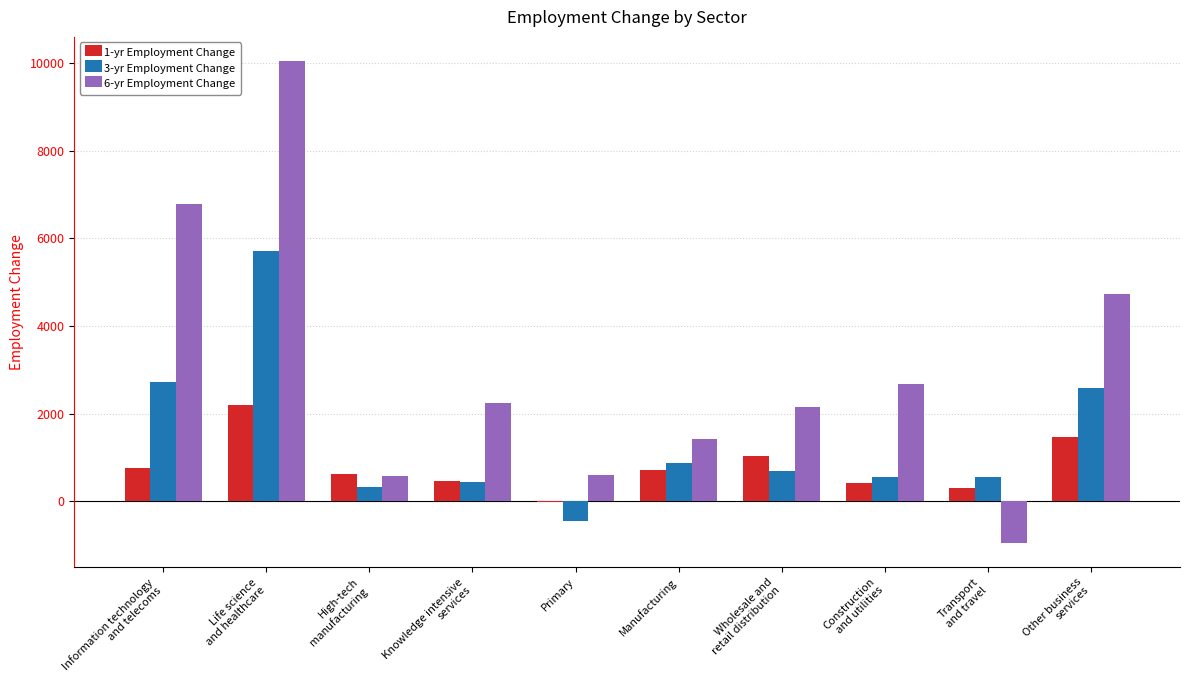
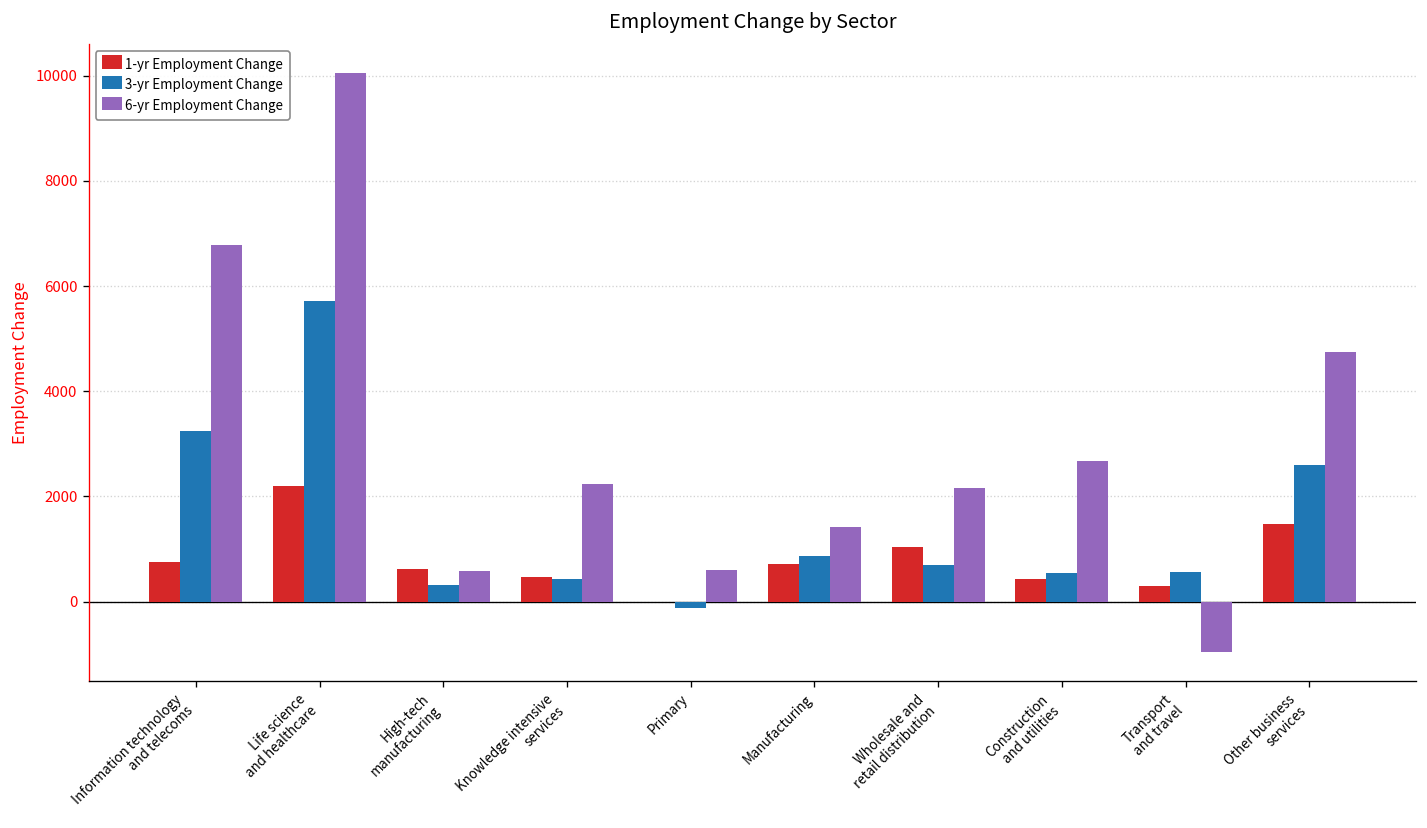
  {
    "1-yr Employment Change": {
      "Information technology and telecoms": 800,
      "Life science and healthcare": 2200,
      "High-tech manufacturing": 600,
      "Knowledge intensive services": 500,
      "Manufacturing": 700,
      "Wholesale and retail distribution": 1000,
      "Construction and utilities": 400,
      "Transport and travel": 300,
      "Other business services": 1500
    },
    "3-yr Employment Change": {
-     "Information technology and telecoms": 2700,
+     "Information technology and telecoms": 3200,
      "Life science and healthcare": 5700,
      "High-tech manufacturing": 300,
      "Knowledge intensive services": 400,
-     "Primary": -500,
+     "Primary": -100,
      "Manufacturing": 900,
      "Wholesale and retail distribution": 700,
      "Construction and utilities": 600,
      "Transport and travel": 600,
      "Other business services": 2600
    },
    "6-yr Employment Change": {
      "Information technology and telecoms": 6800,
      "Life science and healthcare": 10100,
      "High-tech manufacturing": 600,
      "Knowledge intensive services": 2200,
      "Primary": 600,
      "Manufacturing": 1400,
      "Wholesale and retail distribution": 2200,
      "Construction and utilities": 2700,
      "Transport and travel": -1000,
      "Other business services": 4700
    }
  }
